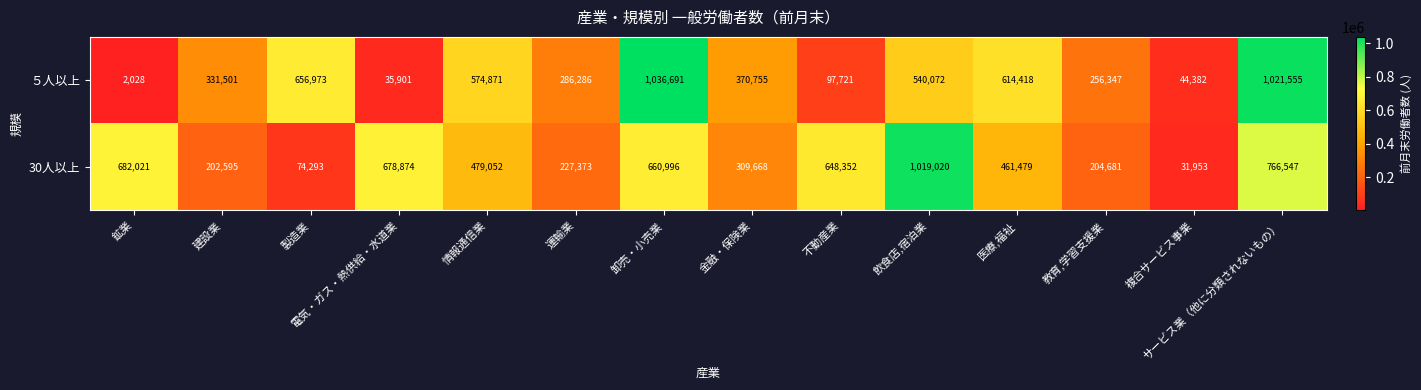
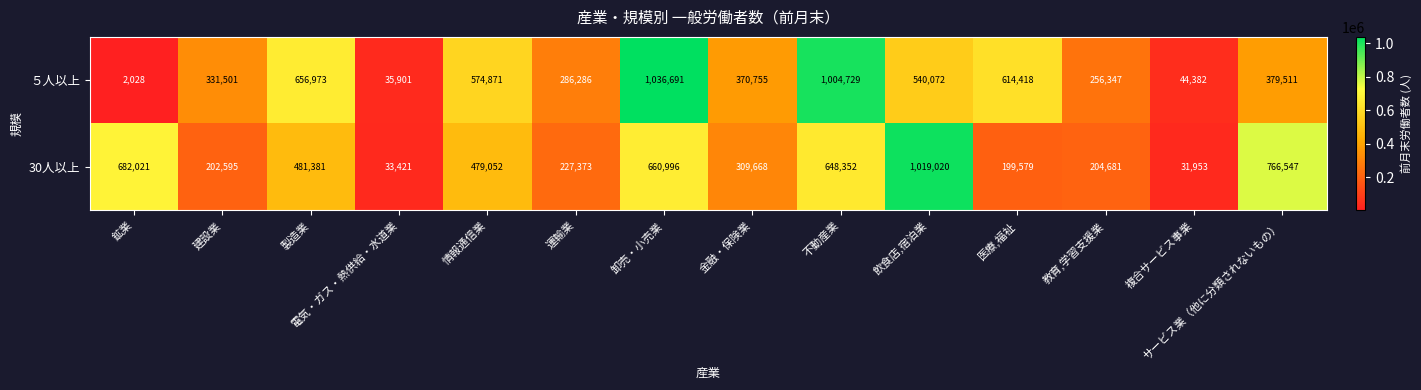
  {
    "５人以上": {
      "鉱業": "2,028",
      "建設業": "331,501",
      "製造業": "656,973",
      "電気・ガス・熱供給・水道業": "35,901",
      "情報通信業": "574,871",
      "運輸業": "286,286",
      "卸売・小売業": "1,036,691",
      "金融・保険業": "370,755",
-     "不動産業": "97,721",
+     "不動産業": "1,004,729",
      "飲食店,宿泊業": "540,072",
      "医療,福祉": "614,418",
      "教育,学習支援業": "256,347",
      "複合サービス事業": "44,382",
-     "サービス業（他に分類されないもの）": "1,021,555"
+     "サービス業（他に分類されないもの）": "379,511"
    },
    "30人以上": {
      "鉱業": "682,021",
      "建設業": "202,595",
-     "製造業": "74,293",
-     "電気・ガス・熱供給・水道業": "678,874",
+     "製造業": "481,381",
+     "電気・ガス・熱供給・水道業": "33,421",
      "情報通信業": "479,052",
      "運輸業": "227,373",
      "卸売・小売業": "660,996",
      "金融・保険業": "309,668",
      "不動産業": "648,352",
      "飲食店,宿泊業": "1,019,020",
-     "医療,福祉": "461,479",
+     "医療,福祉": "199,579",
      "教育,学習支援業": "204,681",
      "複合サービス事業": "31,953",
      "サービス業（他に分類されないもの）": "766,547"
    }
  }
